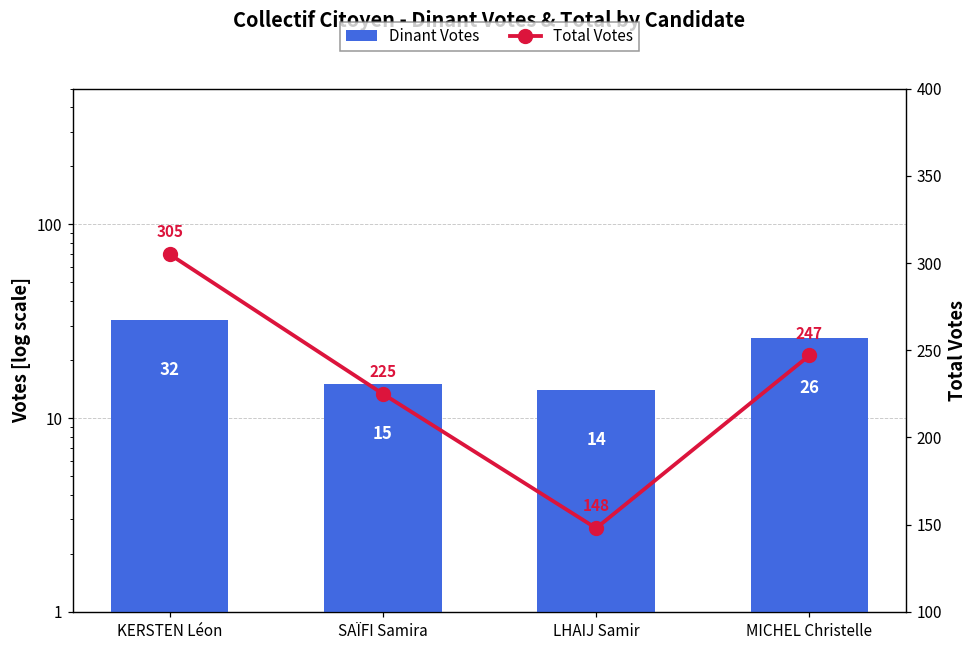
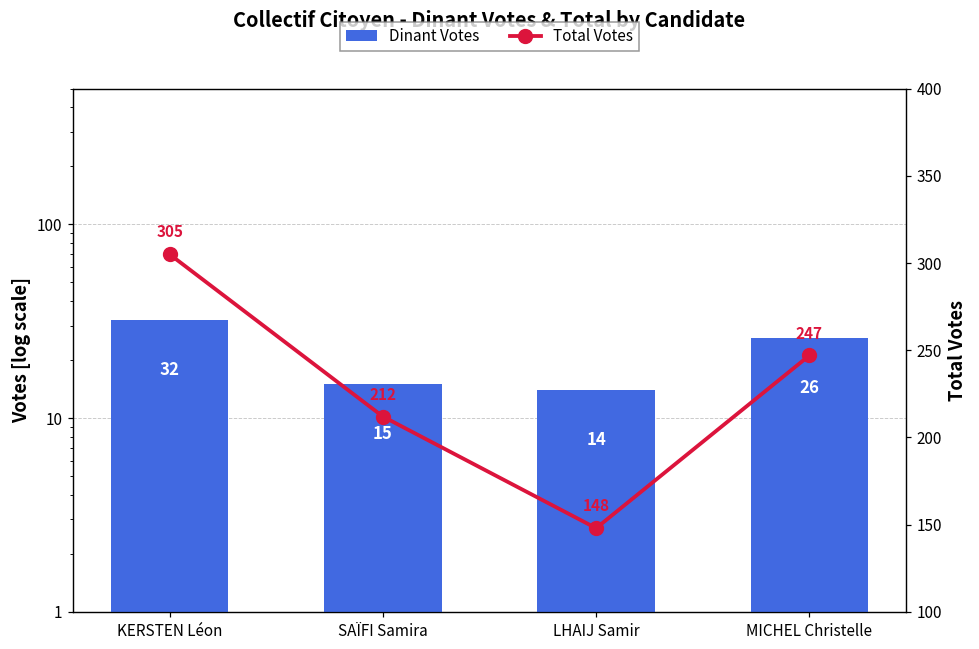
  {
    "Total Votes": {
      "KERSTEN Léon": 305,
-     "SAÏFI Samira": 225,
+     "SAÏFI Samira": 212,
      "LHAIJ Samir": 148
    }
  }
